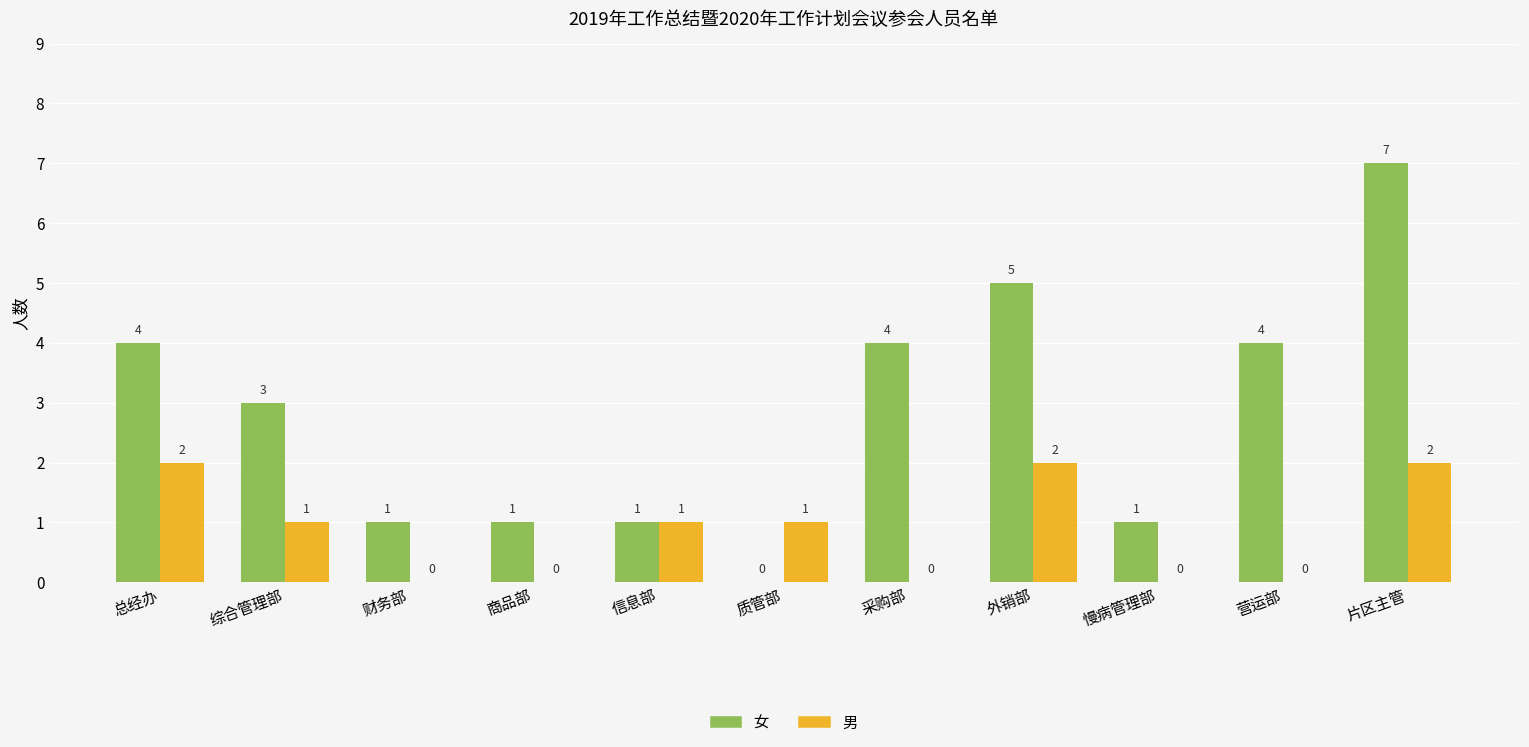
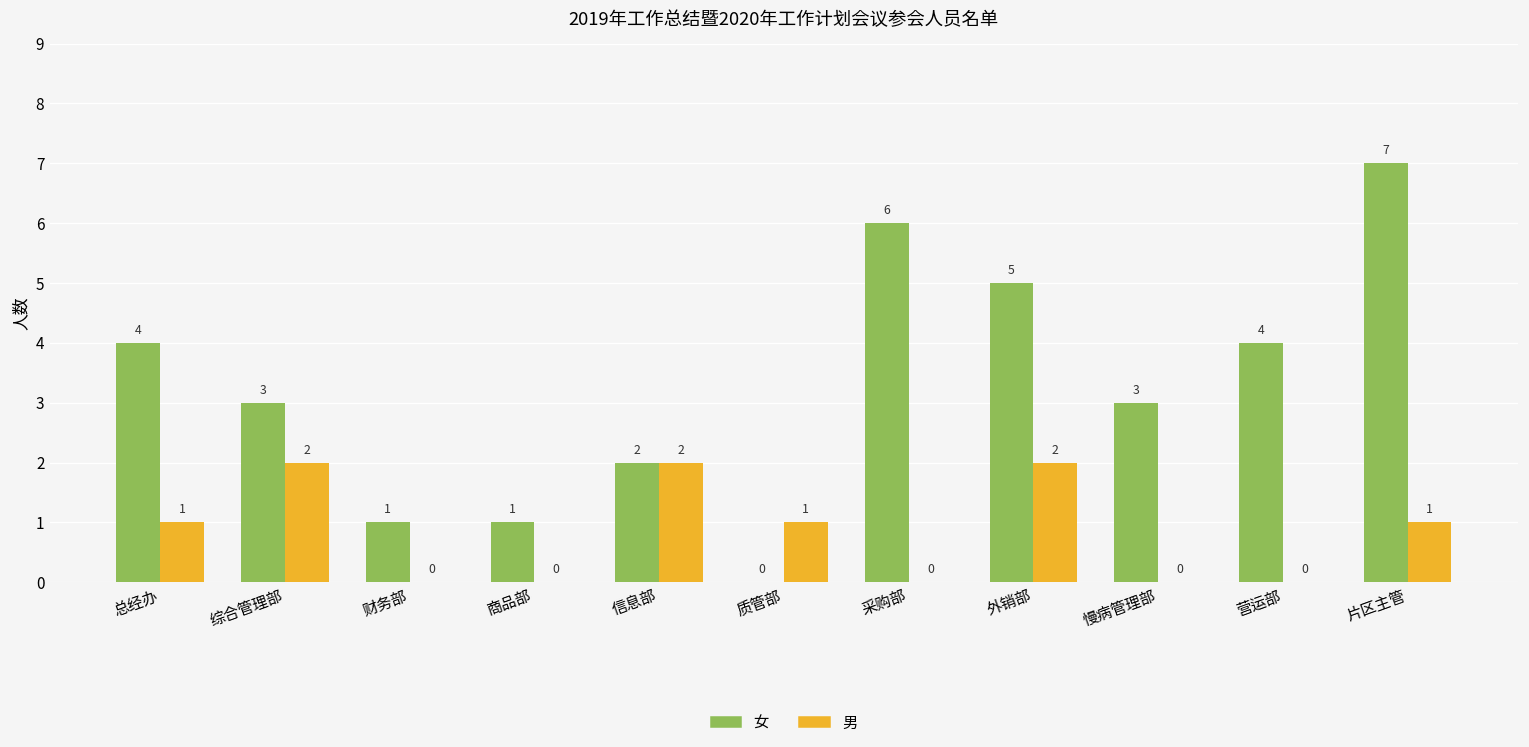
  {
    "女": {
      "总经办": 4,
      "综合管理部": 3,
      "财务部": 1,
      "商品部": 1,
-     "信息部": 1,
+     "信息部": 2,
      "质管部": 0,
-     "采购部": 4,
+     "采购部": 6,
      "外销部": 5,
-     "慢病管理部": 1,
+     "慢病管理部": 3,
      "营运部": 4,
      "片区主管": 7
    },
    "男": {
-     "总经办": 2,
-     "综合管理部": 1,
+     "总经办": 1,
+     "综合管理部": 2,
      "财务部": 0,
      "商品部": 0,
-     "信息部": 1,
+     "信息部": 2,
      "质管部": 1,
      "采购部": 0,
      "外销部": 2,
      "慢病管理部": 0,
      "营运部": 0,
-     "片区主管": 2
+     "片区主管": 1
    }
  }
